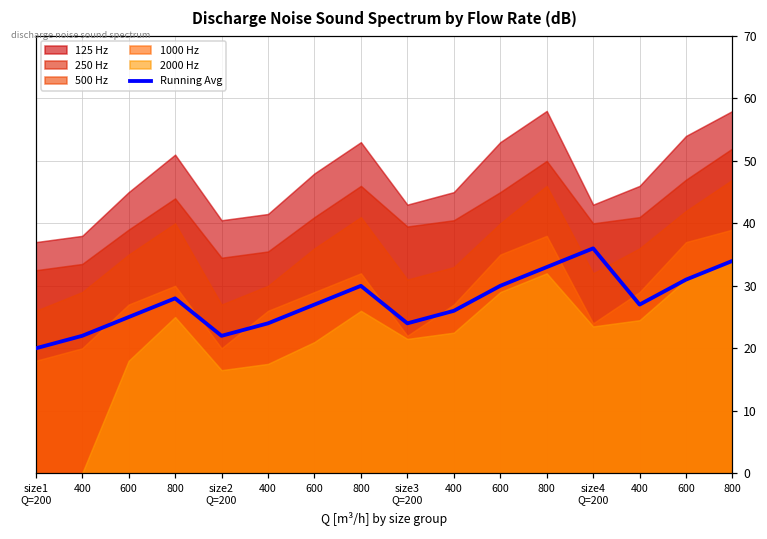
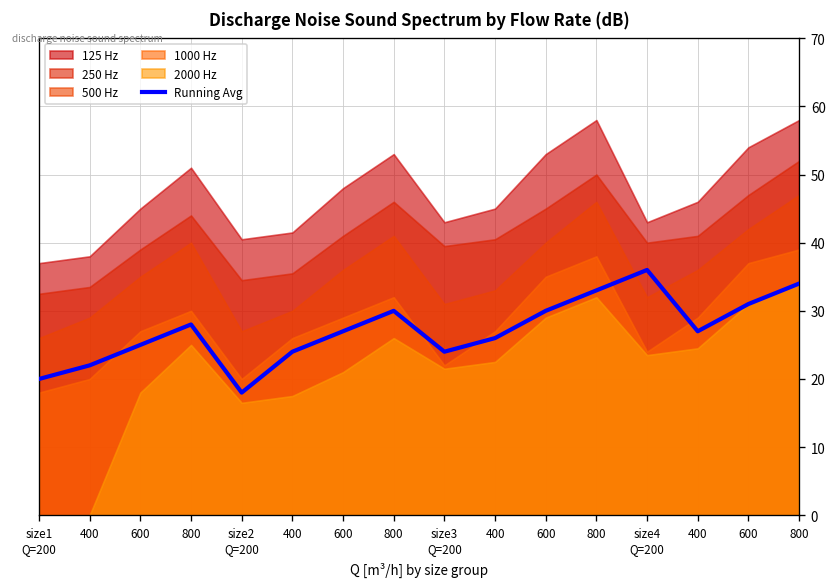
  {
    "Running Avg": {
      "size1 Q=200": 20,
-     "size2 Q=200": 22,
+     "size2 Q=200": 18,
      "size3 Q=200": 24,
      "size4 Q=200": 36
    }
  }
